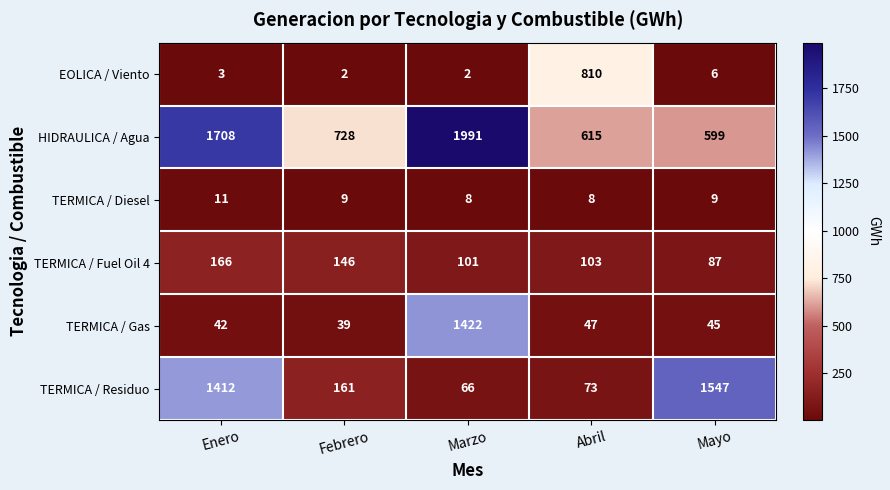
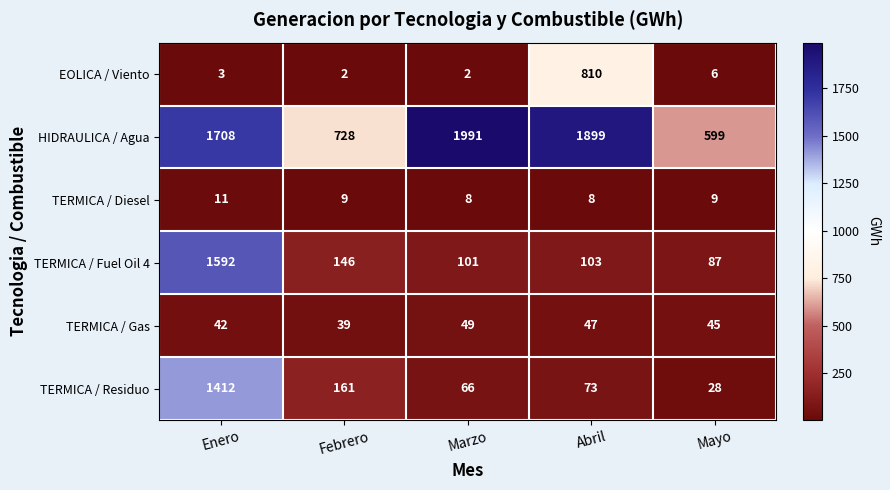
  {
    "EOLICA / Viento": {
      "Enero": 3,
      "Febrero": 2,
      "Marzo": 2,
      "Abril": 810,
      "Mayo": 6
    },
    "HIDRAULICA / Agua": {
      "Enero": 1708,
      "Febrero": 728,
      "Marzo": 1991,
-     "Abril": 615,
+     "Abril": 1899,
      "Mayo": 599
    },
    "TERMICA / Diesel": {
      "Enero": 11,
      "Febrero": 9,
      "Marzo": 8,
      "Abril": 8,
      "Mayo": 9
    },
    "TERMICA / Fuel Oil 4": {
-     "Enero": 166,
+     "Enero": 1592,
      "Febrero": 146,
      "Marzo": 101,
      "Abril": 103,
      "Mayo": 87
    },
    "TERMICA / Gas": {
      "Enero": 42,
      "Febrero": 39,
-     "Marzo": 1422,
+     "Marzo": 49,
      "Abril": 47,
      "Mayo": 45
    },
    "TERMICA / Residuo": {
      "Enero": 1412,
      "Febrero": 161,
      "Marzo": 66,
      "Abril": 73,
-     "Mayo": 1547
+     "Mayo": 28
    }
  }
